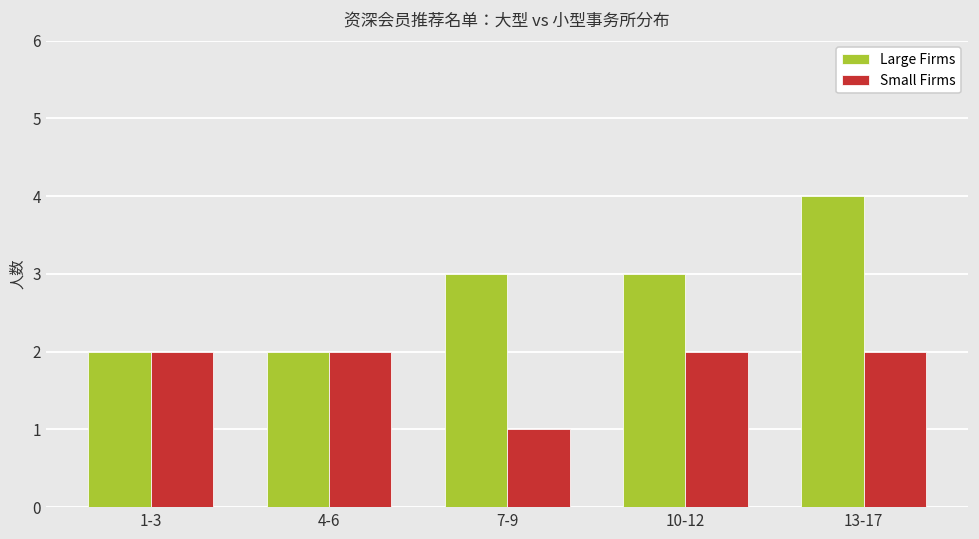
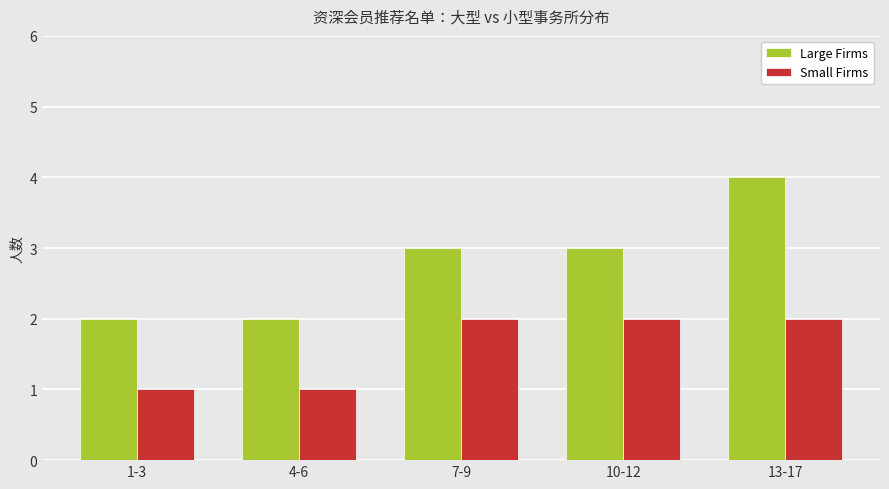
  {
    "Large Firms": {
      "1-3": 2,
      "4-6": 2,
      "7-9": 3,
      "10-12": 3,
      "13-17": 4
    },
    "Small Firms": {
-     "1-3": 2,
-     "4-6": 2,
-     "7-9": 1,
+     "1-3": 1,
+     "4-6": 1,
+     "7-9": 2,
      "10-12": 2,
      "13-17": 2
    }
  }
